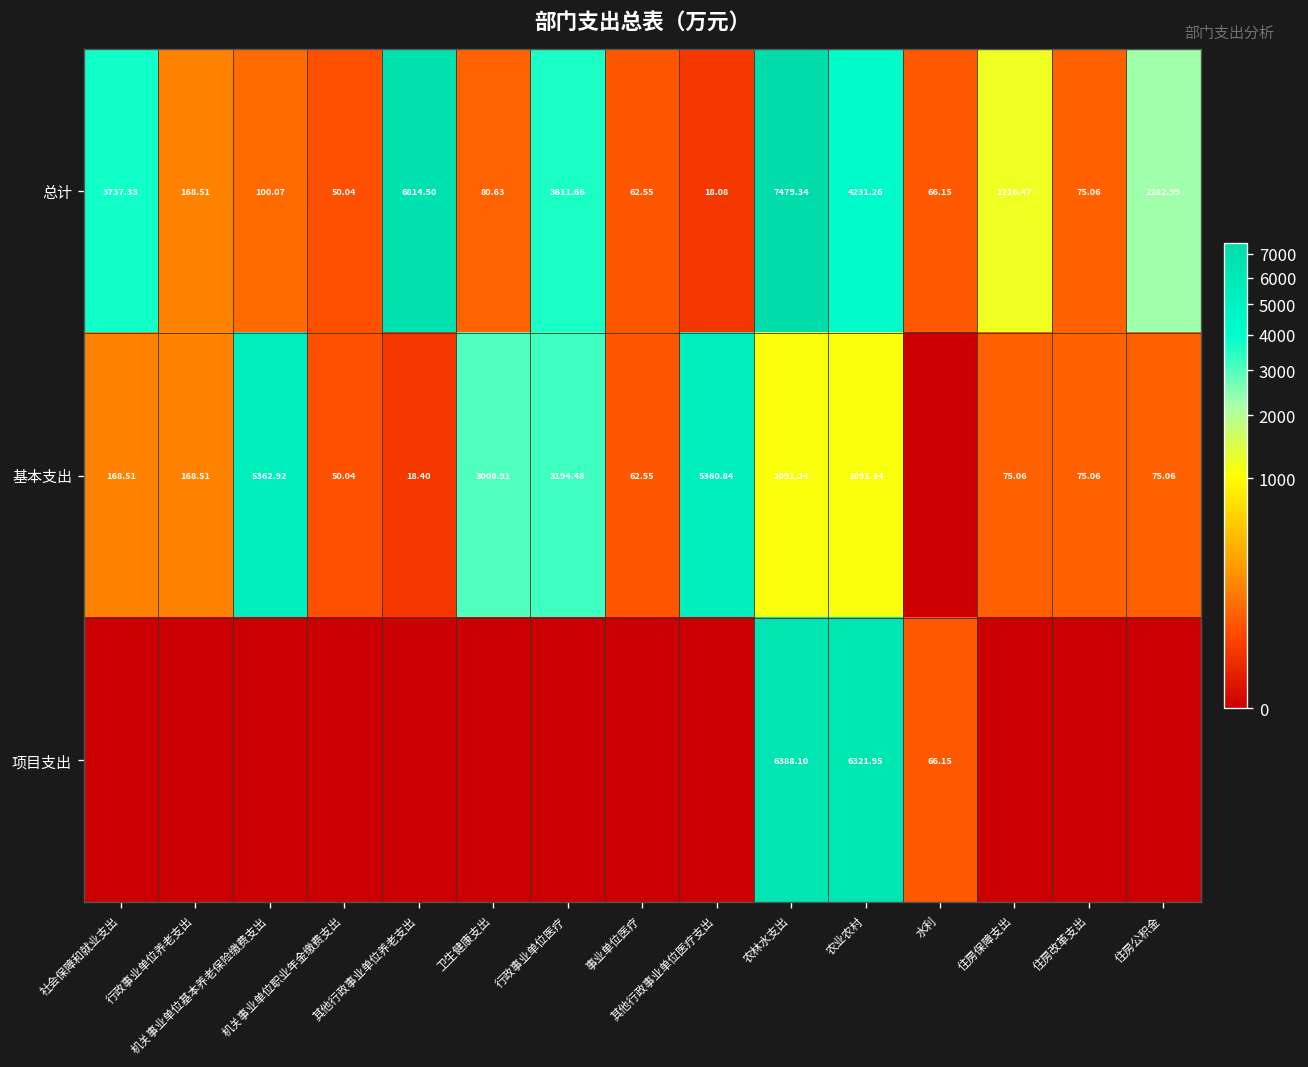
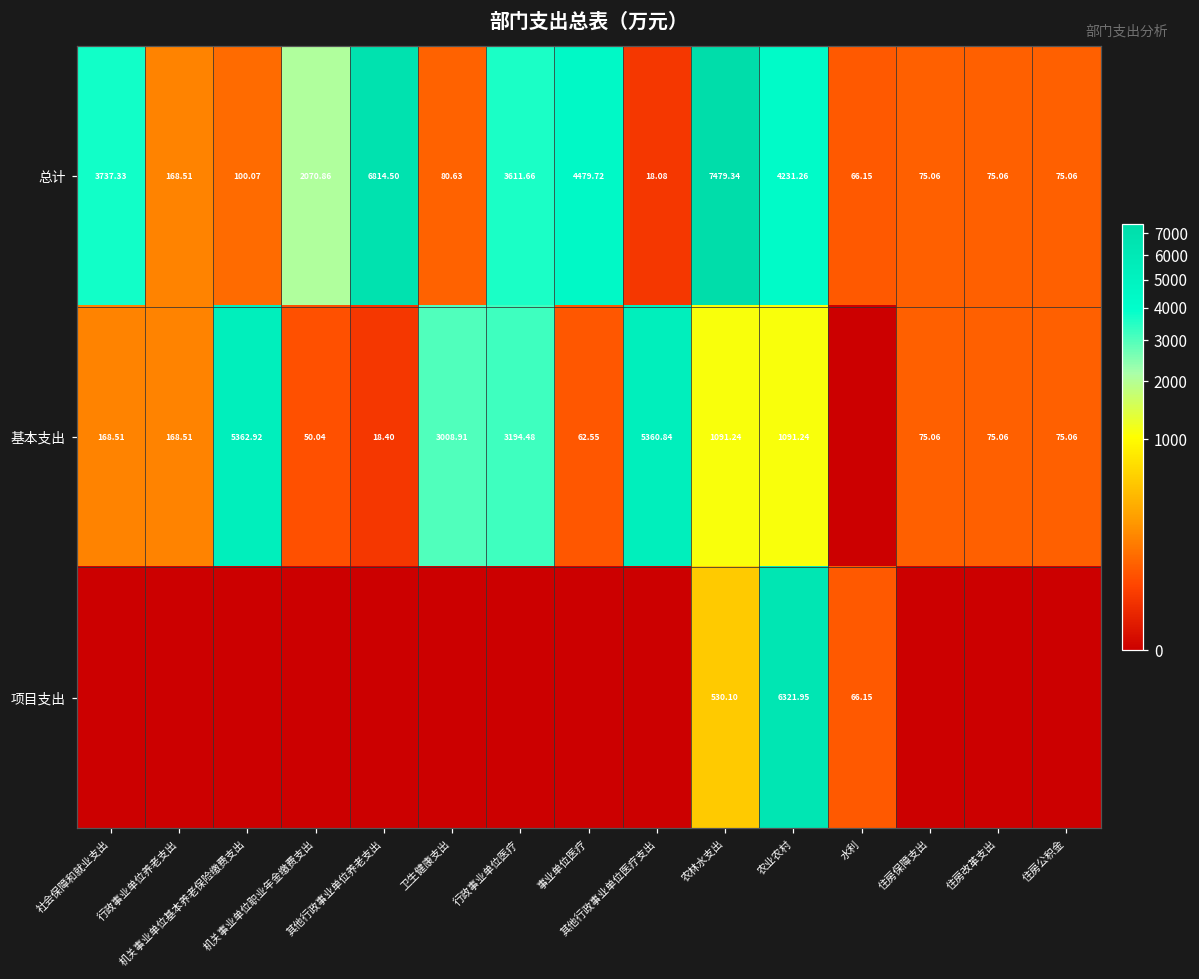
  {
    "总计": {
      "社会保障和就业支出": 3737.33,
      "行政事业单位养老支出": 168.51,
      "机关事业单位基本养老保险缴费支出": 100.07,
-     "机关事业单位职业年金缴费支出": 50.04,
+     "机关事业单位职业年金缴费支出": 2070.86,
      "其他行政事业单位养老支出": 6814.50,
      "卫生健康支出": 80.63,
      "行政事业单位医疗": 3611.66,
-     "事业单位医疗": 62.55,
+     "事业单位医疗": 4479.72,
      "其他行政事业单位医疗支出": 18.08,
      "农林水支出": 7479.34,
      "农业农村": 4231.26,
      "水利": 66.15,
-     "住房保障支出": 1216.47,
+     "住房保障支出": 75.06,
      "住房改革支出": 75.06,
-     "住房公积金": 2282.99
+     "住房公积金": 75.06
    },
    "基本支出": {
      "社会保障和就业支出": 168.51,
      "行政事业单位养老支出": 168.51,
      "机关事业单位基本养老保险缴费支出": 5362.92,
      "机关事业单位职业年金缴费支出": 50.04,
      "其他行政事业单位养老支出": 18.40,
      "卫生健康支出": 3008.91,
      "行政事业单位医疗": 3194.48,
      "事业单位医疗": 62.55,
      "其他行政事业单位医疗支出": 5360.84,
      "农林水支出": 1091.24,
      "农业农村": 1091.24,
      "住房保障支出": 75.06,
      "住房改革支出": 75.06,
      "住房公积金": 75.06
    },
    "项目支出": {
-     "农林水支出": 6388.10,
+     "农林水支出": 530.10,
      "农业农村": 6321.95,
      "水利": 66.15
    }
  }
